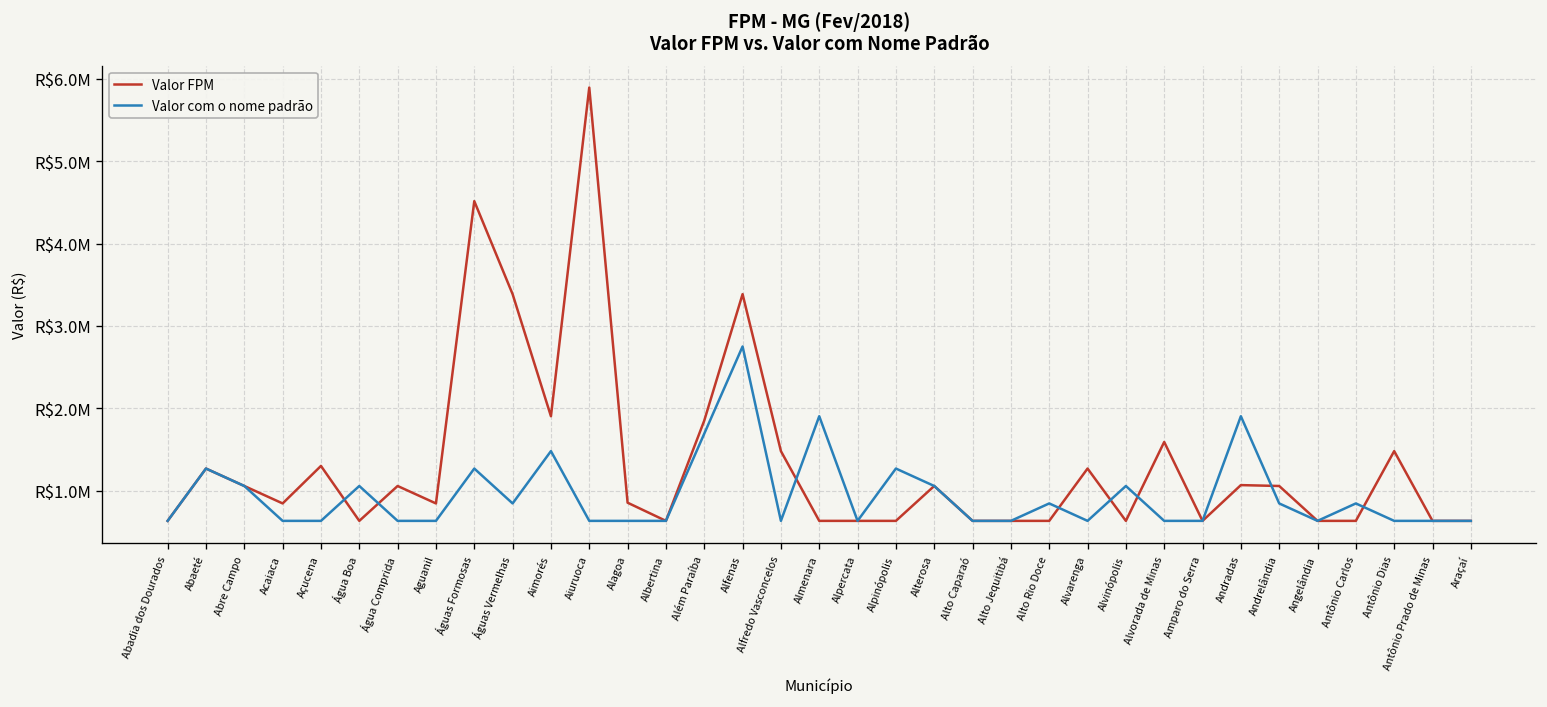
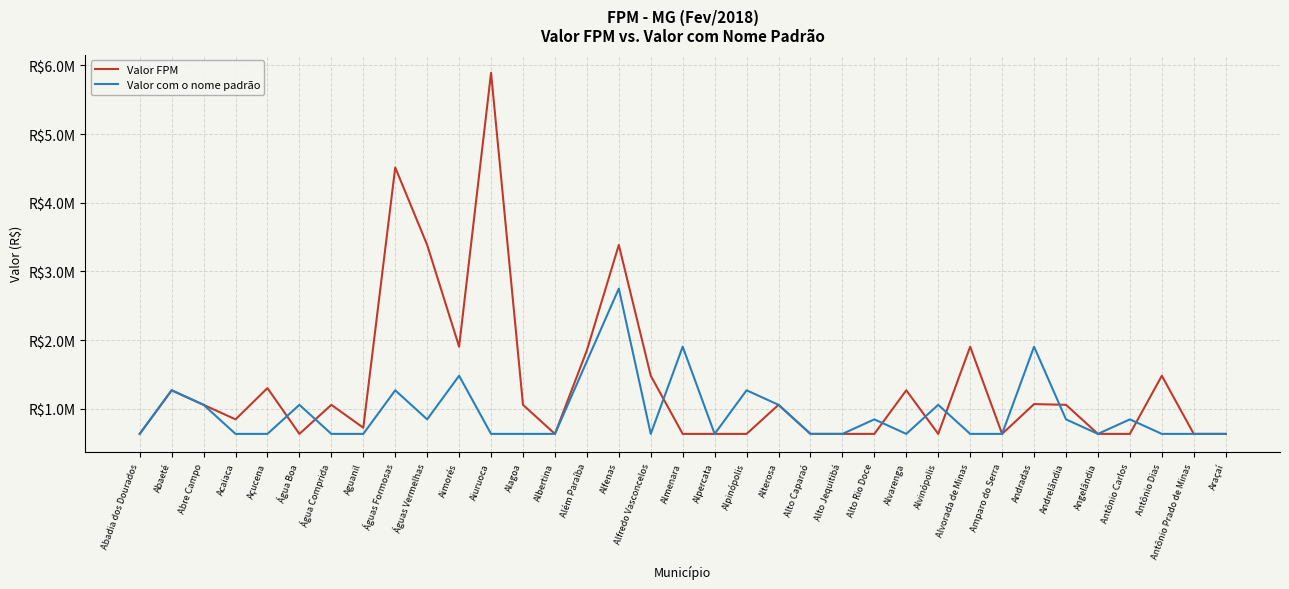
  {
    "Valor FPM": {
      "Acaiaca": "R$800000",
      "Açucena": "R$1300000",
      "Água Boa": "R$600000",
      "Água Comprida": "R$1100000",
-     "Aguanil": "R$800000",
+     "Aguanil": "R$700000",
      "Águas Formosas": "R$4500000",
      "Águas Vermelhas": "R$3400000",
      "Aimorés": "R$1900000",
      "Aiuruoca": "R$5900000",
-     "Alagoa": "R$900000",
+     "Alagoa": "R$1100000",
      "Além Paraíba": "R$1900000",
      "Alfenas": "R$3400000",
      "Alfredo Vasconcelos": "R$1500000",
      "Almenara": "R$600000",
      "Alpinópolis": "R$600000",
      "Alto Rio Doce": "R$600000",
      "Alvarenga": "R$1300000",
      "Alvinópolis": "R$600000",
-     "Alvorada de Minas": "R$1600000",
+     "Alvorada de Minas": "R$1900000",
      "Andradas": "R$1100000",
      "Andrelândia": "R$1100000",
      "Antônio Carlos": "R$600000",
      "Antônio Dias": "R$1500000"
    },
    "Valor com o nome padrão": {
      "Acaiaca": "R$600000",
      "Açucena": "R$600000",
      "Água Boa": "R$1100000",
      "Água Comprida": "R$600000",
      "Aguanil": "R$600000",
      "Águas Formosas": "R$1300000",
      "Águas Vermelhas": "R$800000",
      "Aimorés": "R$1500000",
      "Aiuruoca": "R$600000",
      "Alagoa": "R$600000",
      "Além Paraíba": "R$1700000",
      "Alfenas": "R$2800000",
      "Alfredo Vasconcelos": "R$600000",
      "Almenara": "R$1900000",
      "Alpinópolis": "R$1300000",
      "Alto Rio Doce": "R$800000",
      "Alvarenga": "R$600000",
      "Alvinópolis": "R$1100000",
      "Alvorada de Minas": "R$600000",
      "Andradas": "R$1900000",
      "Andrelândia": "R$800000",
      "Antônio Carlos": "R$800000",
      "Antônio Dias": "R$600000"
    }
  }
